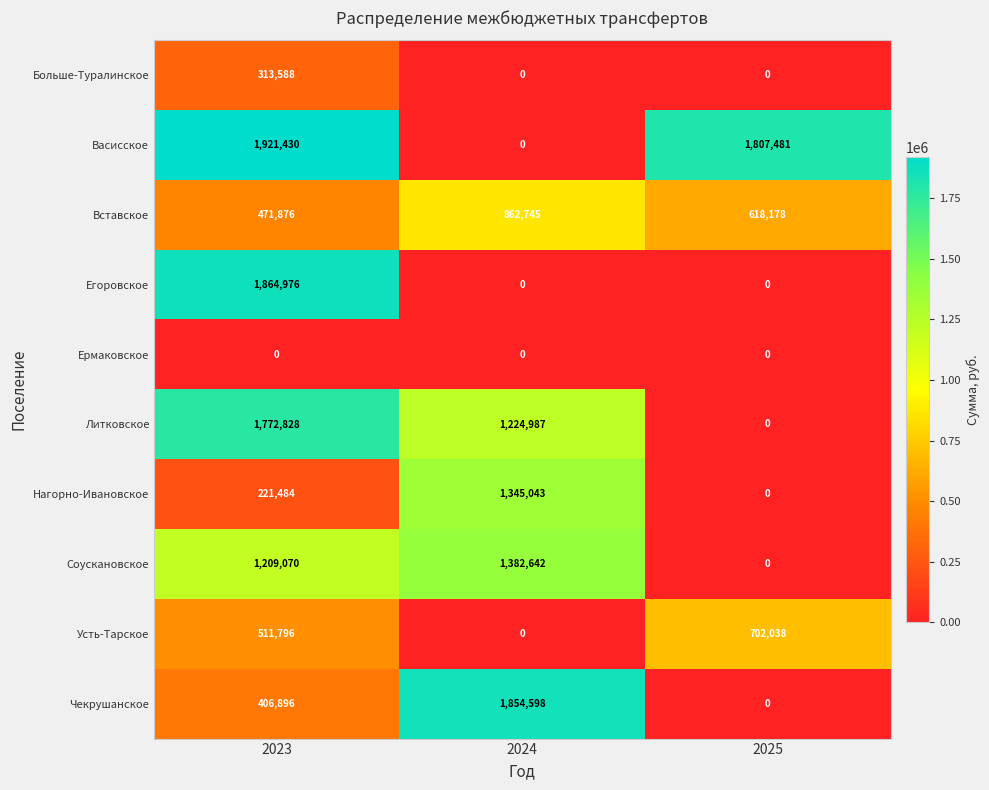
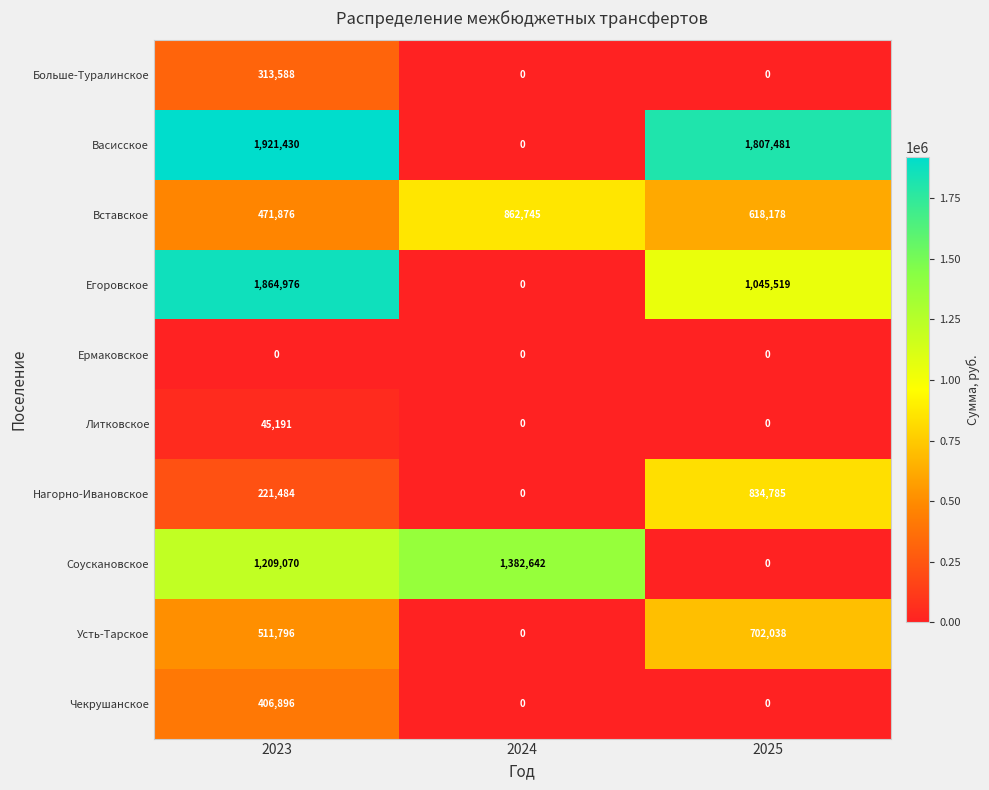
  {
    "Больше-Туралинское": {
      "2023": "313,588",
      "2024": "0",
      "2025": "0"
    },
    "Васисское": {
      "2023": "1,921,430",
      "2024": "0",
      "2025": "1,807,481"
    },
    "Вставское": {
      "2023": "471,876",
      "2024": "862,745",
      "2025": "618,178"
    },
    "Егоровское": {
      "2023": "1,864,976",
      "2024": "0",
-     "2025": "0"
+     "2025": "1,045,519"
    },
    "Ермаковское": {
      "2023": "0",
      "2024": "0",
      "2025": "0"
    },
    "Литковское": {
-     "2023": "1,772,828",
-     "2024": "1,224,987",
+     "2023": "45,191",
+     "2024": "0",
      "2025": "0"
    },
    "Нагорно-Ивановское": {
      "2023": "221,484",
-     "2024": "1,345,043",
-     "2025": "0"
+     "2024": "0",
+     "2025": "834,785"
    },
    "Соускановское": {
      "2023": "1,209,070",
      "2024": "1,382,642",
      "2025": "0"
    },
    "Усть-Тарское": {
      "2023": "511,796",
      "2024": "0",
      "2025": "702,038"
    },
    "Чекрушанское": {
      "2023": "406,896",
-     "2024": "1,854,598",
+     "2024": "0",
      "2025": "0"
    }
  }
